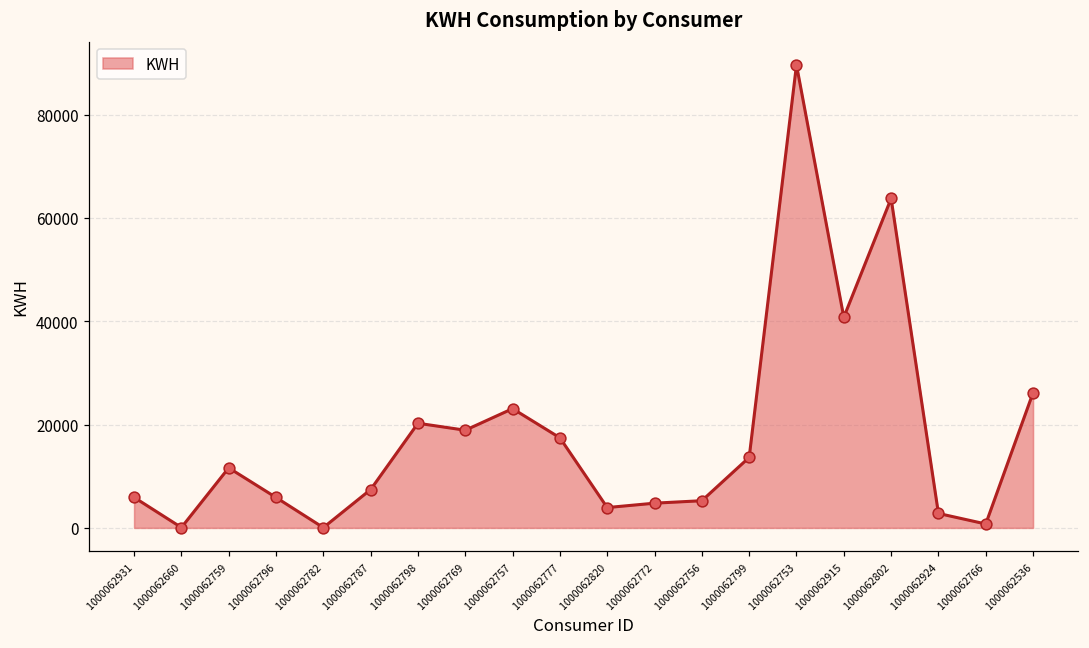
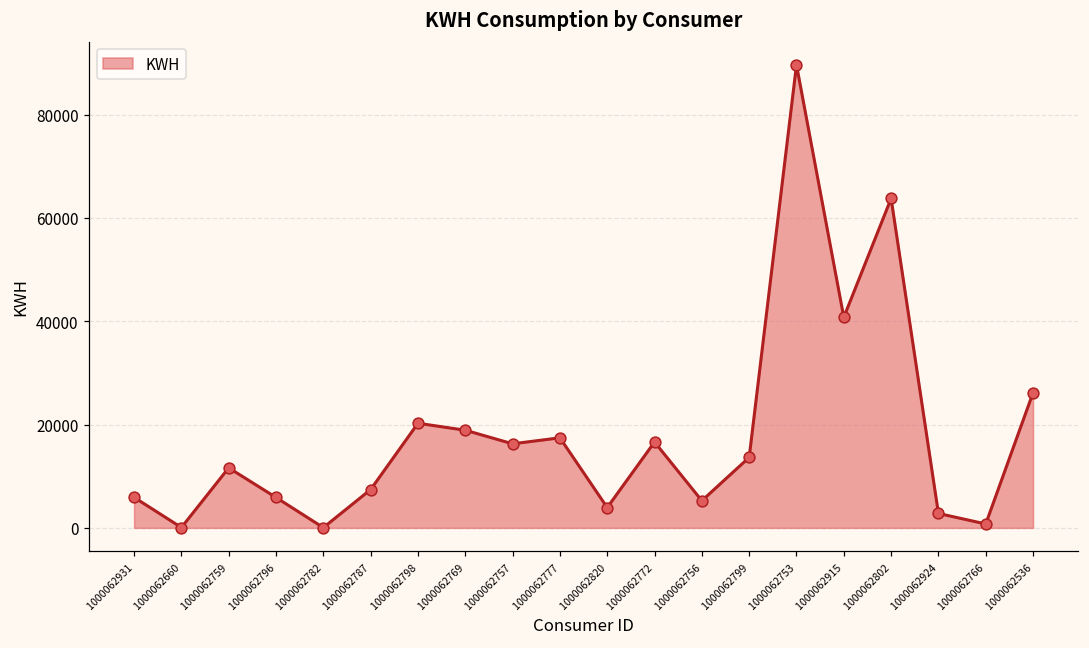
  {
    "1000062931": 6000,
    "1000062660": 0,
    "1000062759": 12000,
    "1000062796": 6000,
    "1000062782": 0,
    "1000062787": 7000,
    "1000062798": 20000,
    "1000062769": 19000,
-   "1000062757": 23000,
+   "1000062757": 16000,
    "1000062777": 17000,
    "1000062820": 4000,
-   "1000062772": 5000,
+   "1000062772": 17000,
    "1000062756": 5000,
    "1000062799": 14000,
    "1000062753": 90000,
    "1000062915": 41000,
    "1000062802": 64000,
    "1000062924": 3000,
    "1000062766": 1000,
    "1000062536": 26000
  }
